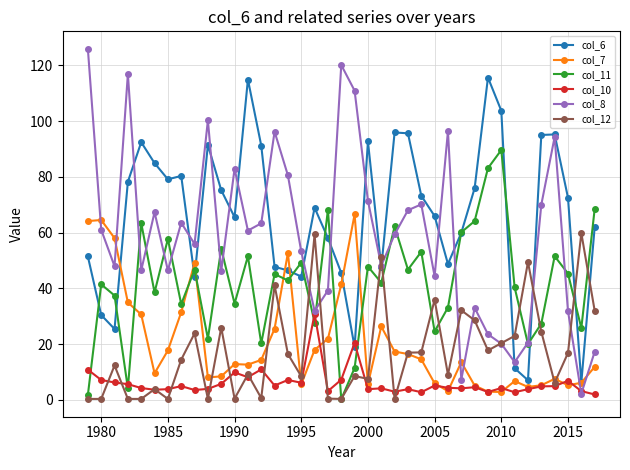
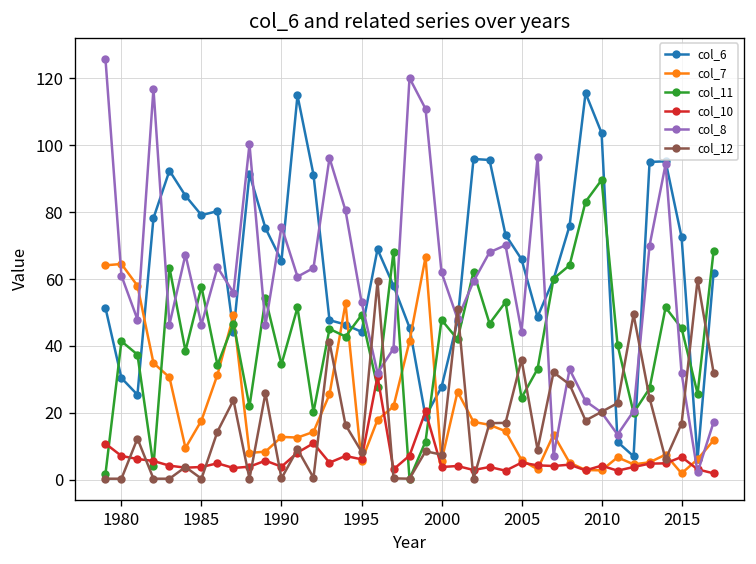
  {
    "col_6": {
      "1980": 30,
      "1985": 79,
      "1990": 66,
      "1995": 44,
-     "2000": 93,
+     "2000": 28,
      "2005": 66,
      "2010": 104,
      "2015": 73
    },
    "col_7": {
      "1980": 65,
      "1985": 18,
      "1990": 13,
      "2000": 6,
      "2010": 3,
-     "2015": 5
+     "2015": 2
    },
    "col_11": {
      "1980": 41,
      "1985": 58,
      "1990": 35,
      "1995": 49,
      "2000": 48,
      "2005": 25,
      "2010": 90,
      "2015": 45
    },
    "col_10": {
      "1980": 7,
      "1985": 4,
-     "1990": 10,
+     "1990": 4,
      "2000": 4,
      "2010": 4,
      "2015": 7
    },
    "col_8": {
      "1980": 61,
      "1985": 46,
-     "1990": 83,
+     "1990": 76,
      "1995": 53,
-     "2000": 71,
+     "2000": 62,
      "2005": 44,
      "2015": 32
    },
    "col_12": {
      "1980": 0,
      "1985": 0,
      "1990": 0,
      "1995": 8,
      "2000": 8,
      "2005": 36,
      "2015": 17
    }
  }
